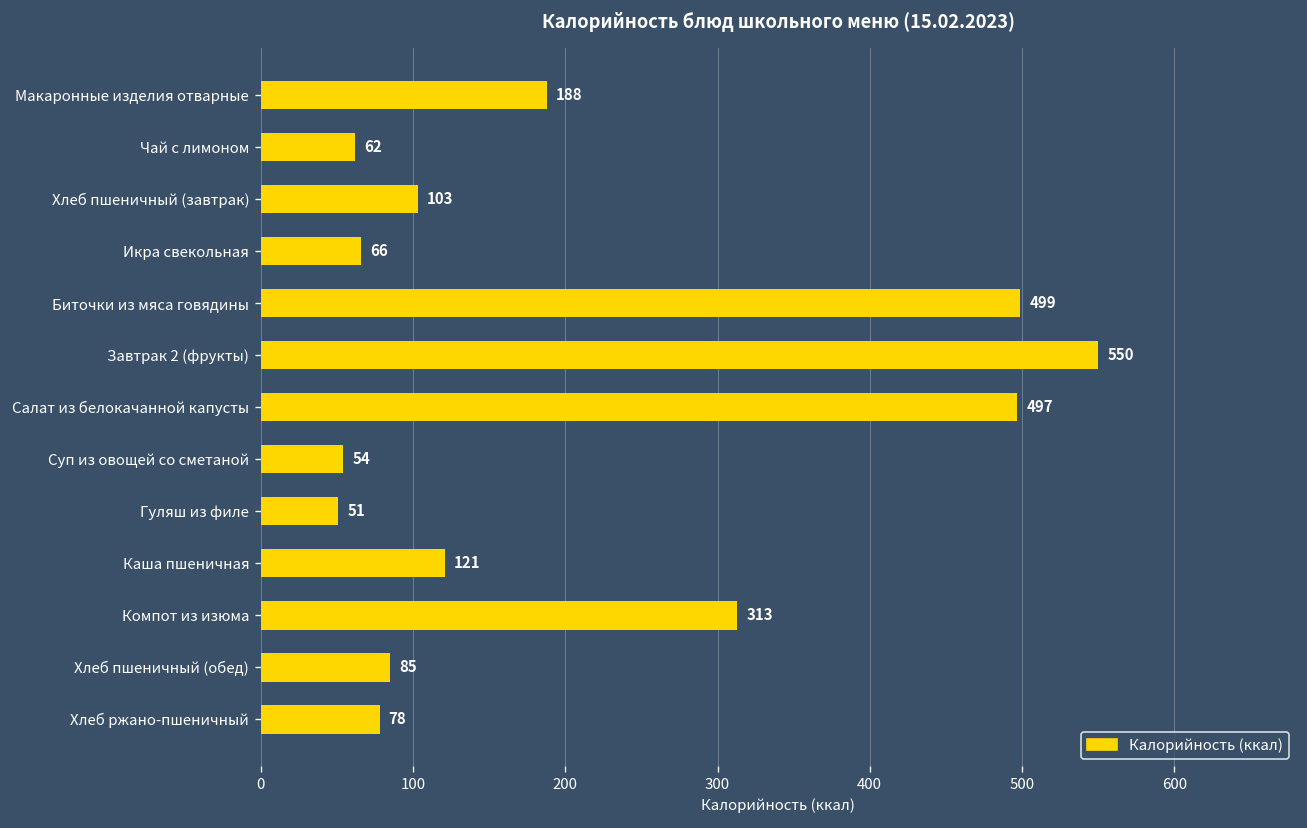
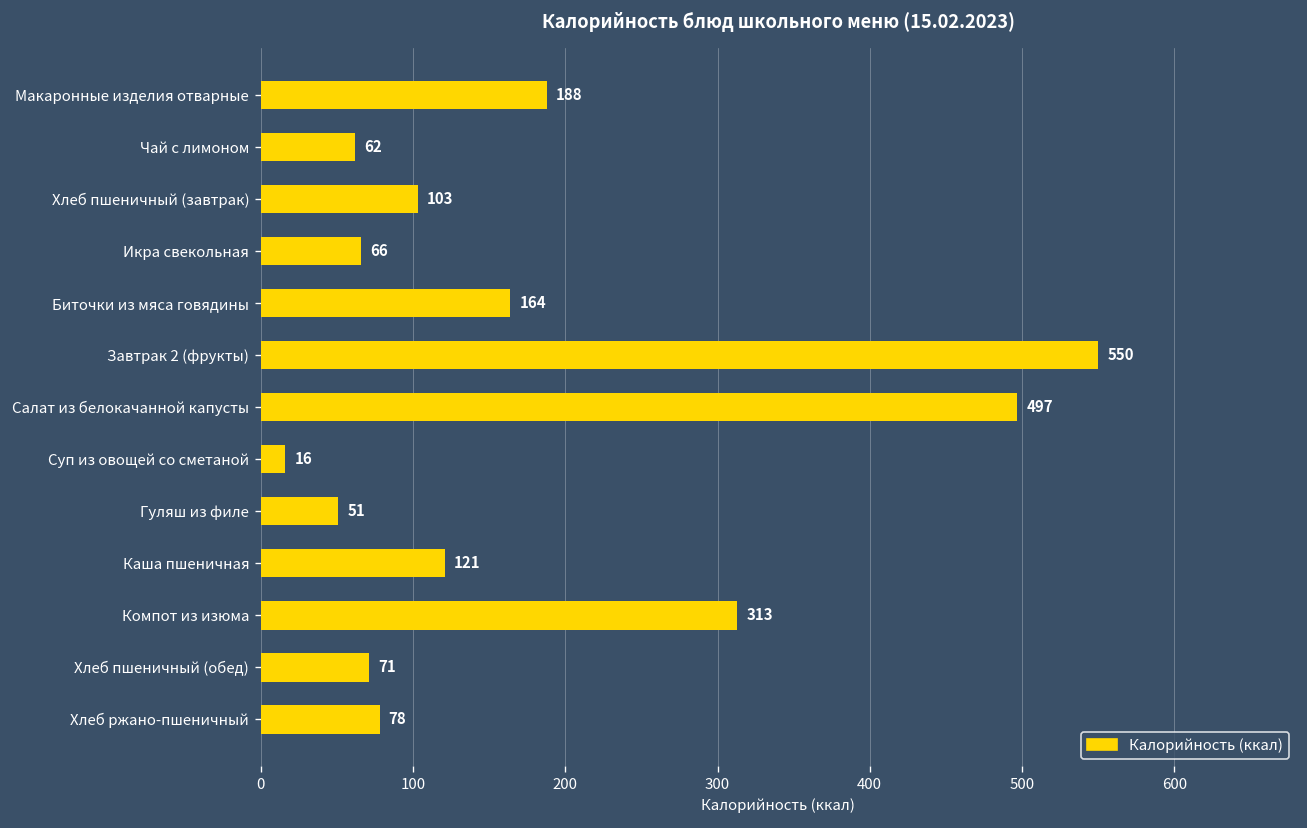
  {
    "Макаронные изделия отварные": 188,
    "Чай с лимоном": 62,
    "Хлеб пшеничный (завтрак)": 103,
    "Икра свекольная": 66,
-   "Биточки из мяса говядины": 499,
+   "Биточки из мяса говядины": 164,
    "Завтрак 2 (фрукты)": 550,
    "Салат из белокачанной капусты": 497,
-   "Суп из овощей со сметаной": 54,
+   "Суп из овощей со сметаной": 16,
    "Гуляш из филе": 51,
    "Каша пшеничная": 121,
    "Компот из изюма": 313,
-   "Хлеб пшеничный (обед)": 85,
+   "Хлеб пшеничный (обед)": 71,
    "Хлеб ржано-пшеничный": 78
  }
